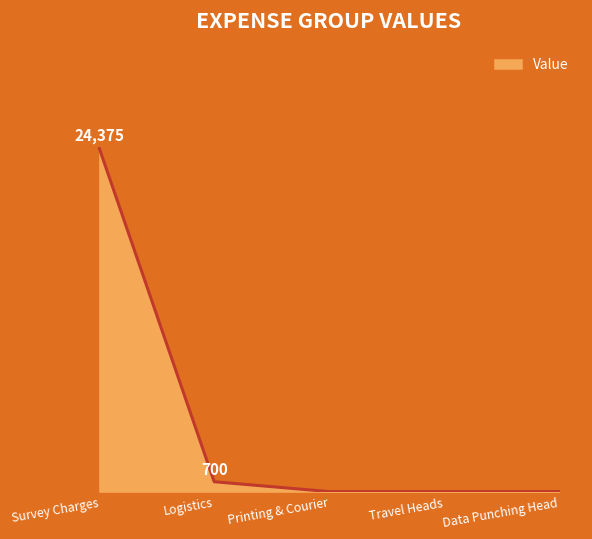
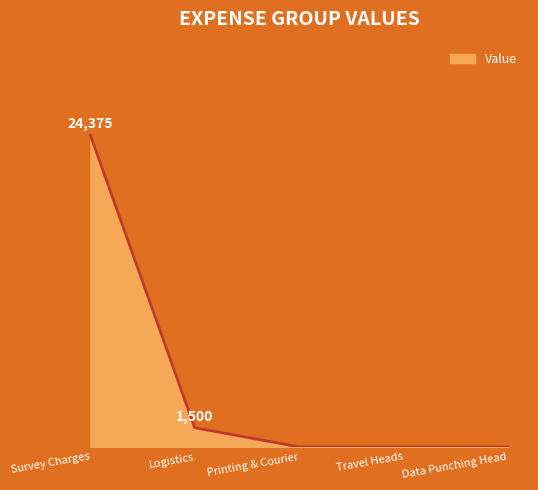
  {
    "Survey Charges": "24,375",
-   "Logistics": "700"
+   "Logistics": "1,500"
  }
